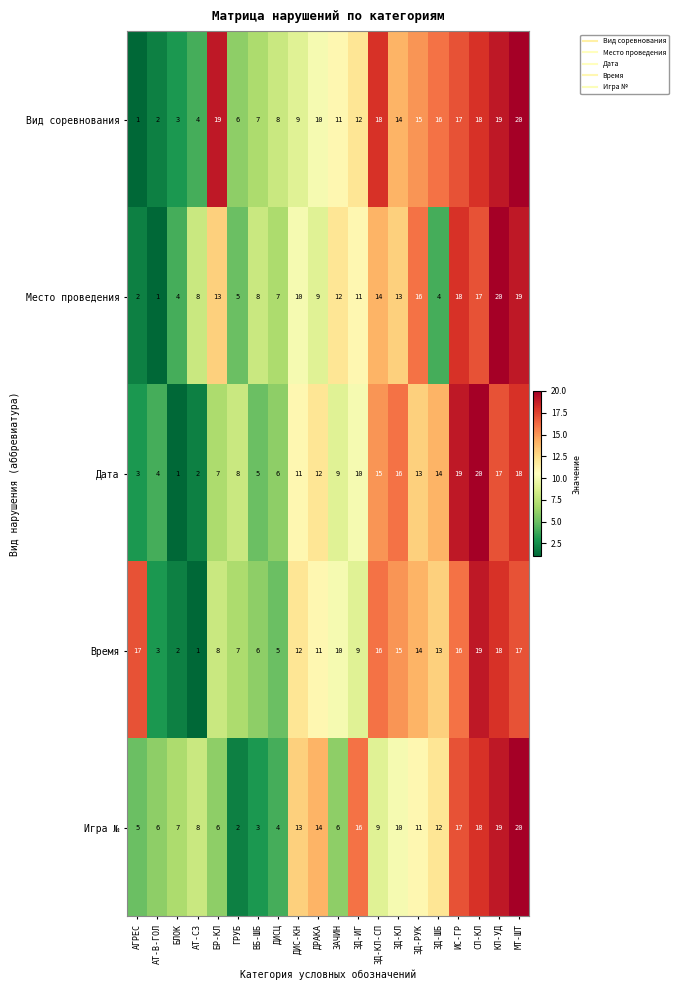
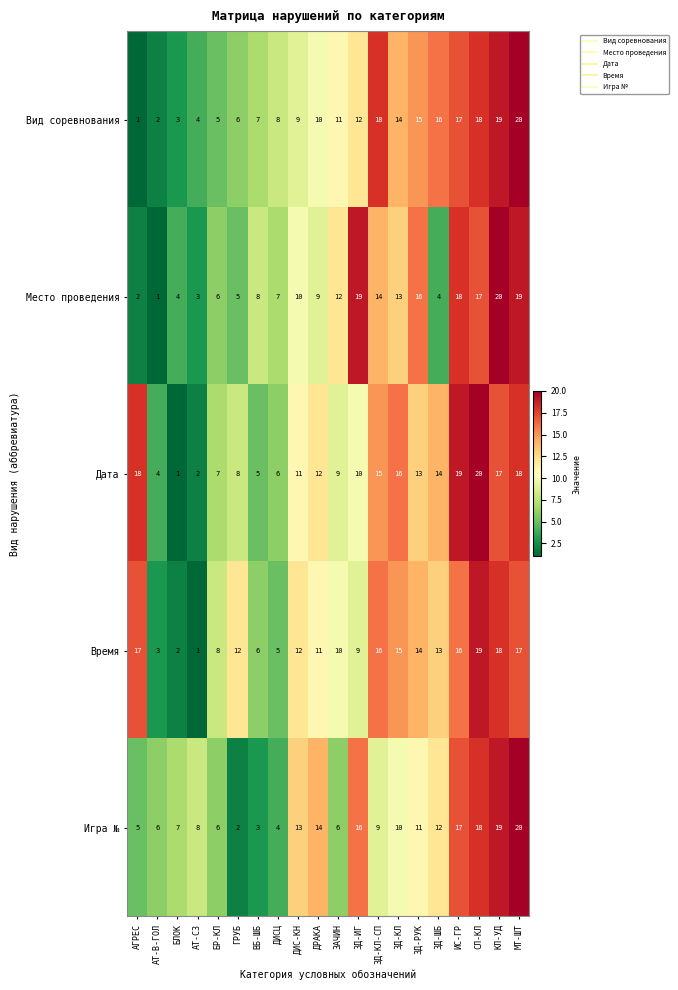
  {
    "Вид соревнования": {
      "АГРЕС": 1,
      "АТ-В-ГОЛ": 2,
      "БЛОК": 3,
      "АТ-СЗ": 4,
-     "БР-КЛ": 19,
+     "БР-КЛ": 5,
      "ГРУБ": 6,
      "ВБ-ШБ": 7,
      "ДИСЦ": 8,
      "ДИС-КН": 9,
      "ДРАКА": 10,
      "ЗАЧИН": 11,
      "ЗД-ИГ": 12,
      "ЗД-КЛ-СП": 18,
      "ЗД-КЛ": 14,
      "ЗД-РУК": 15,
      "ЗД-ШБ": 16,
      "ИС-ГР": 17,
      "СЛ-КЛ": 18,
      "КЛ-УД": 19,
      "МТ-ШТ": 20
    },
    "Место проведения": {
      "АГРЕС": 2,
      "АТ-В-ГОЛ": 1,
      "БЛОК": 4,
-     "АТ-СЗ": 8,
-     "БР-КЛ": 13,
+     "АТ-СЗ": 3,
+     "БР-КЛ": 6,
      "ГРУБ": 5,
      "ВБ-ШБ": 8,
      "ДИСЦ": 7,
      "ДИС-КН": 10,
      "ДРАКА": 9,
      "ЗАЧИН": 12,
-     "ЗД-ИГ": 11,
+     "ЗД-ИГ": 19,
      "ЗД-КЛ-СП": 14,
      "ЗД-КЛ": 13,
      "ЗД-РУК": 16,
      "ЗД-ШБ": 4,
      "ИС-ГР": 18,
      "СЛ-КЛ": 17,
      "КЛ-УД": 20,
      "МТ-ШТ": 19
    },
    "Дата": {
-     "АГРЕС": 3,
+     "АГРЕС": 18,
      "АТ-В-ГОЛ": 4,
      "БЛОК": 1,
      "АТ-СЗ": 2,
      "БР-КЛ": 7,
      "ГРУБ": 8,
      "ВБ-ШБ": 5,
      "ДИСЦ": 6,
      "ДИС-КН": 11,
      "ДРАКА": 12,
      "ЗАЧИН": 9,
      "ЗД-ИГ": 10,
      "ЗД-КЛ-СП": 15,
      "ЗД-КЛ": 16,
      "ЗД-РУК": 13,
      "ЗД-ШБ": 14,
      "ИС-ГР": 19,
      "СЛ-КЛ": 20,
      "КЛ-УД": 17,
      "МТ-ШТ": 18
    },
    "Время": {
      "АГРЕС": 17,
      "АТ-В-ГОЛ": 3,
      "БЛОК": 2,
      "АТ-СЗ": 1,
      "БР-КЛ": 8,
-     "ГРУБ": 7,
+     "ГРУБ": 12,
      "ВБ-ШБ": 6,
      "ДИСЦ": 5,
      "ДИС-КН": 12,
      "ДРАКА": 11,
      "ЗАЧИН": 10,
      "ЗД-ИГ": 9,
      "ЗД-КЛ-СП": 16,
      "ЗД-КЛ": 15,
      "ЗД-РУК": 14,
      "ЗД-ШБ": 13,
      "ИС-ГР": 16,
      "СЛ-КЛ": 19,
      "КЛ-УД": 18,
      "МТ-ШТ": 17
    },
    "Игра №": {
      "АГРЕС": 5,
      "АТ-В-ГОЛ": 6,
      "БЛОК": 7,
      "АТ-СЗ": 8,
      "БР-КЛ": 6,
      "ГРУБ": 2,
      "ВБ-ШБ": 3,
      "ДИСЦ": 4,
      "ДИС-КН": 13,
      "ДРАКА": 14,
      "ЗАЧИН": 6,
      "ЗД-ИГ": 16,
      "ЗД-КЛ-СП": 9,
      "ЗД-КЛ": 10,
      "ЗД-РУК": 11,
      "ЗД-ШБ": 12,
      "ИС-ГР": 17,
      "СЛ-КЛ": 18,
      "КЛ-УД": 19,
      "МТ-ШТ": 20
    }
  }
